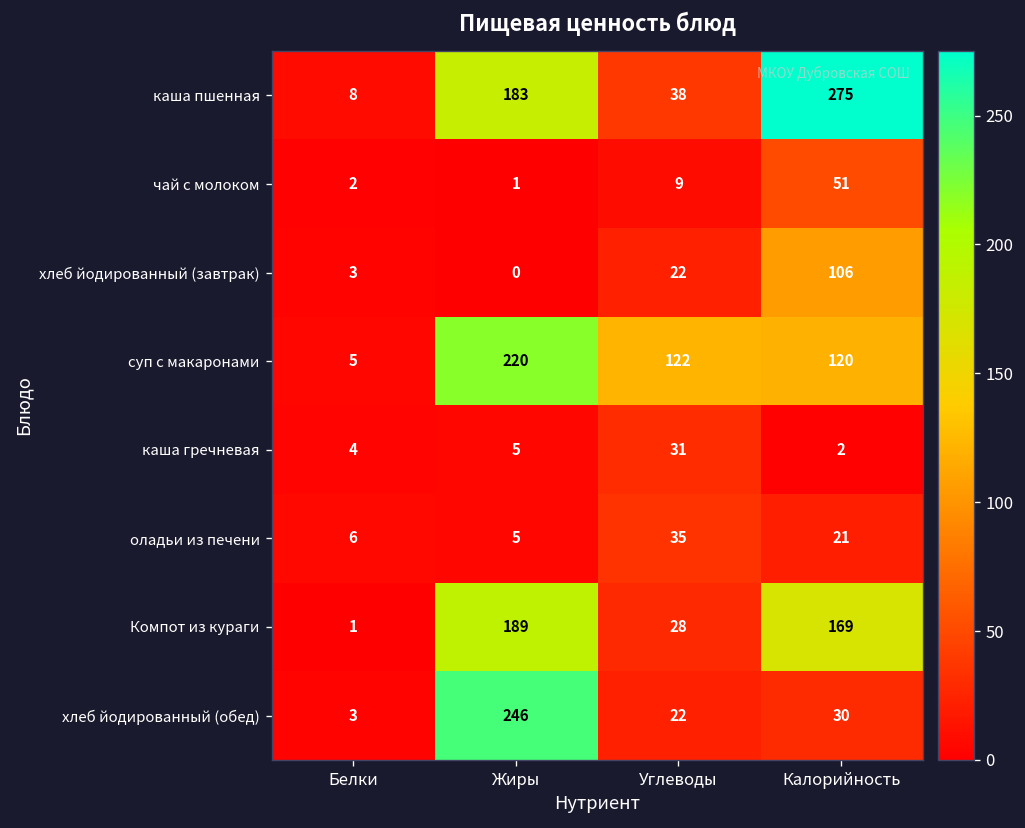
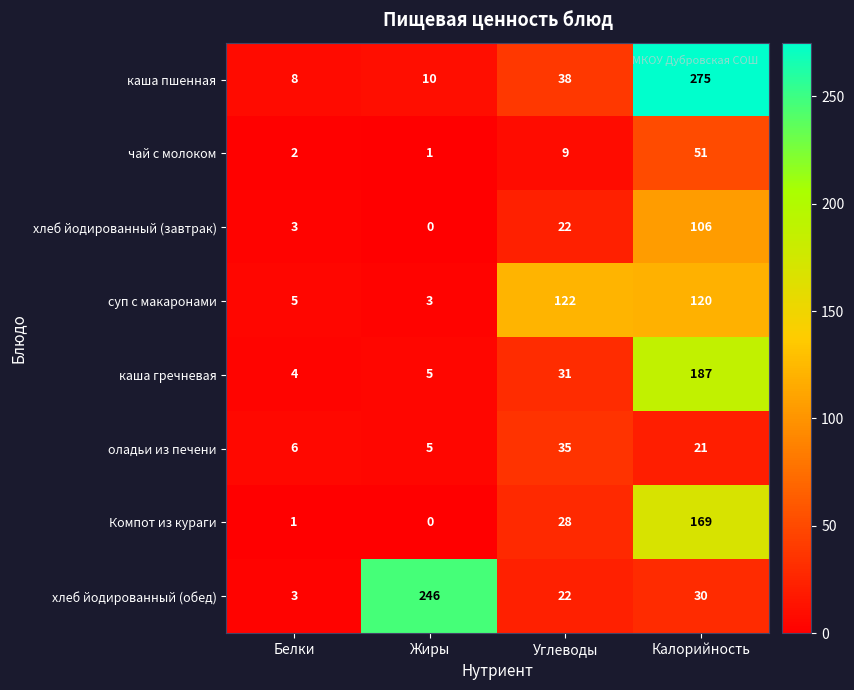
  {
    "каша пшенная": {
      "Белки": 8,
-     "Жиры": 183,
+     "Жиры": 10,
      "Углеводы": 38
    },
    "чай с молоком": {
      "Белки": 2,
      "Жиры": 1,
      "Углеводы": 9,
      "Калорийность": 51
    },
    "хлеб йодированный (завтрак)": {
      "Белки": 3,
      "Жиры": 0,
      "Углеводы": 22,
      "Калорийность": 106
    },
    "суп с макаронами": {
      "Белки": 5,
-     "Жиры": 220,
+     "Жиры": 3,
      "Углеводы": 122,
      "Калорийность": 120
    },
    "каша гречневая": {
      "Белки": 4,
      "Жиры": 5,
      "Углеводы": 31,
-     "Калорийность": 2
+     "Калорийность": 187
    },
    "оладьи из печени": {
      "Белки": 6,
      "Жиры": 5,
      "Углеводы": 35,
      "Калорийность": 21
    },
    "Компот из кураги": {
      "Белки": 1,
-     "Жиры": 189,
+     "Жиры": 0,
      "Углеводы": 28,
      "Калорийность": 169
    },
    "хлеб йодированный (обед)": {
      "Белки": 3,
      "Жиры": 246,
      "Углеводы": 22,
      "Калорийность": 30
    }
  }
